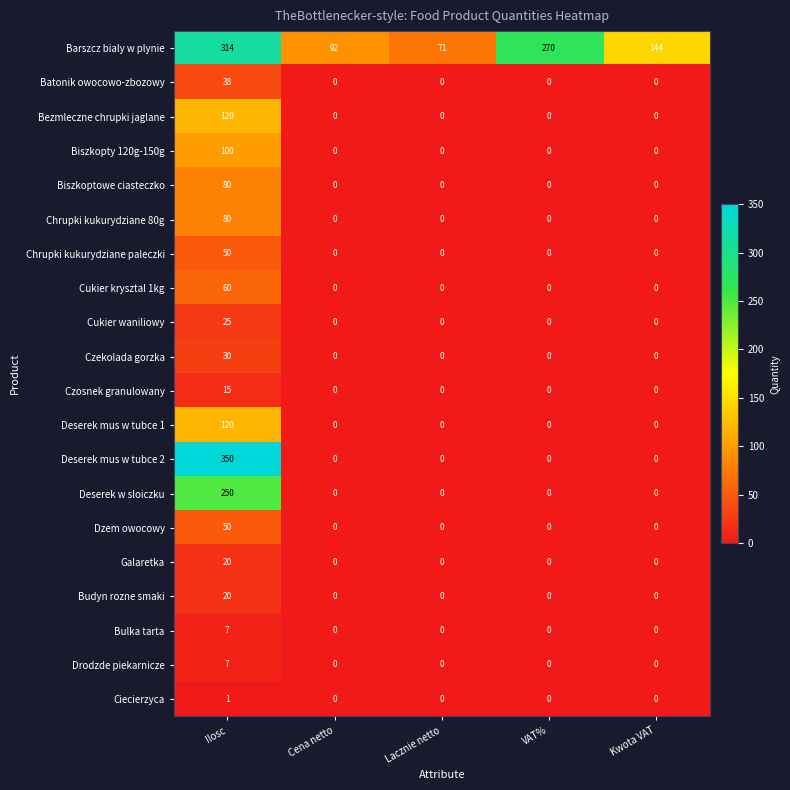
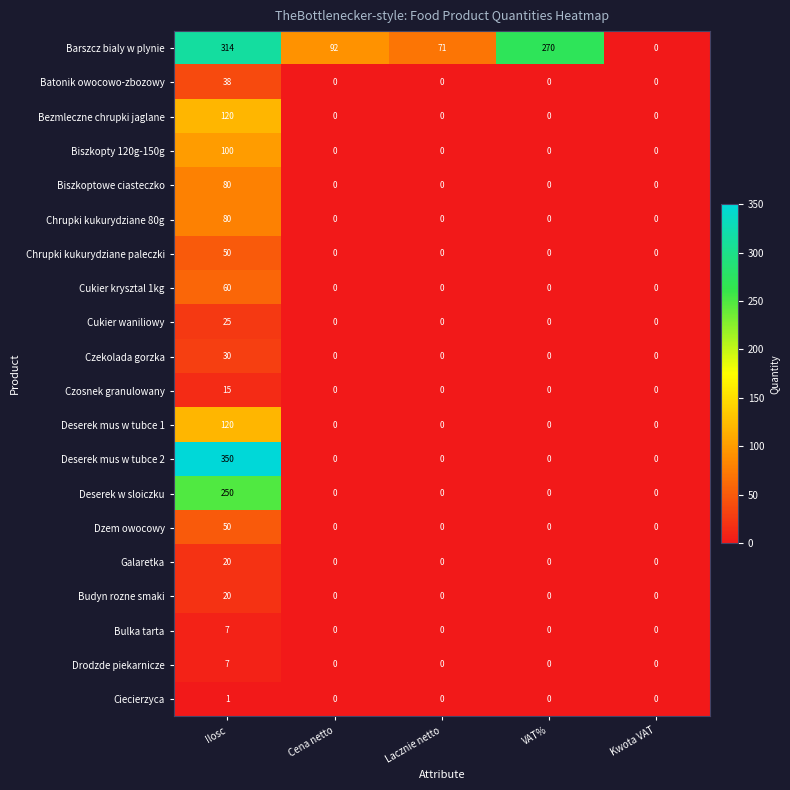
  {
    "Barszcz bialy w plynie": {
      "Ilosc": 314,
      "Cena netto": 92,
      "Lacznie netto": 71,
      "VAT%": 270,
-     "Kwota VAT": 144
+     "Kwota VAT": 0
    },
    "Batonik owocowo-zbozowy": {
      "Ilosc": 38,
      "Cena netto": 0,
      "Lacznie netto": 0,
      "VAT%": 0,
      "Kwota VAT": 0
    },
    "Bezmleczne chrupki jaglane": {
      "Ilosc": 120,
      "Cena netto": 0,
      "Lacznie netto": 0,
      "VAT%": 0,
      "Kwota VAT": 0
    },
    "Biszkopty 120g-150g": {
      "Ilosc": 100,
      "Cena netto": 0,
      "Lacznie netto": 0,
      "VAT%": 0,
      "Kwota VAT": 0
    },
    "Biszkoptowe ciasteczko": {
      "Ilosc": 80,
      "Cena netto": 0,
      "Lacznie netto": 0,
      "VAT%": 0,
      "Kwota VAT": 0
    },
    "Chrupki kukurydziane 80g": {
      "Ilosc": 80,
      "Cena netto": 0,
      "Lacznie netto": 0,
      "VAT%": 0,
      "Kwota VAT": 0
    },
    "Chrupki kukurydziane paleczki": {
      "Ilosc": 50,
      "Cena netto": 0,
      "Lacznie netto": 0,
      "VAT%": 0,
      "Kwota VAT": 0
    },
    "Cukier krysztal 1kg": {
      "Ilosc": 60,
      "Cena netto": 0,
      "Lacznie netto": 0,
      "VAT%": 0,
      "Kwota VAT": 0
    },
    "Cukier waniliowy": {
      "Ilosc": 25,
      "Cena netto": 0,
      "Lacznie netto": 0,
      "VAT%": 0,
      "Kwota VAT": 0
    },
    "Czekolada gorzka": {
      "Ilosc": 30,
      "Cena netto": 0,
      "Lacznie netto": 0,
      "VAT%": 0,
      "Kwota VAT": 0
    },
    "Czosnek granulowany": {
      "Ilosc": 15,
      "Cena netto": 0,
      "Lacznie netto": 0,
      "VAT%": 0,
      "Kwota VAT": 0
    },
    "Deserek mus w tubce 1": {
      "Ilosc": 120,
      "Cena netto": 0,
      "Lacznie netto": 0,
      "VAT%": 0,
      "Kwota VAT": 0
    },
    "Deserek mus w tubce 2": {
      "Ilosc": 350,
      "Cena netto": 0,
      "Lacznie netto": 0,
      "VAT%": 0,
      "Kwota VAT": 0
    },
    "Deserek w sloiczku": {
      "Ilosc": 250,
      "Cena netto": 0,
      "Lacznie netto": 0,
      "VAT%": 0,
      "Kwota VAT": 0
    },
    "Dzem owocowy": {
      "Ilosc": 50,
      "Cena netto": 0,
      "Lacznie netto": 0,
      "VAT%": 0,
      "Kwota VAT": 0
    },
    "Galaretka": {
      "Ilosc": 20,
      "Cena netto": 0,
      "Lacznie netto": 0,
      "VAT%": 0,
      "Kwota VAT": 0
    },
    "Budyn rozne smaki": {
      "Ilosc": 20,
      "Cena netto": 0,
      "Lacznie netto": 0,
      "VAT%": 0,
      "Kwota VAT": 0
    },
    "Bulka tarta": {
      "Ilosc": 7,
      "Cena netto": 0,
      "Lacznie netto": 0,
      "VAT%": 0,
      "Kwota VAT": 0
    },
    "Drodzde piekarnicze": {
      "Ilosc": 7,
      "Cena netto": 0,
      "Lacznie netto": 0,
      "VAT%": 0,
      "Kwota VAT": 0
    },
    "Ciecierzyca": {
      "Ilosc": 1,
      "Cena netto": 0,
      "Lacznie netto": 0,
      "VAT%": 0,
      "Kwota VAT": 0
    }
  }
